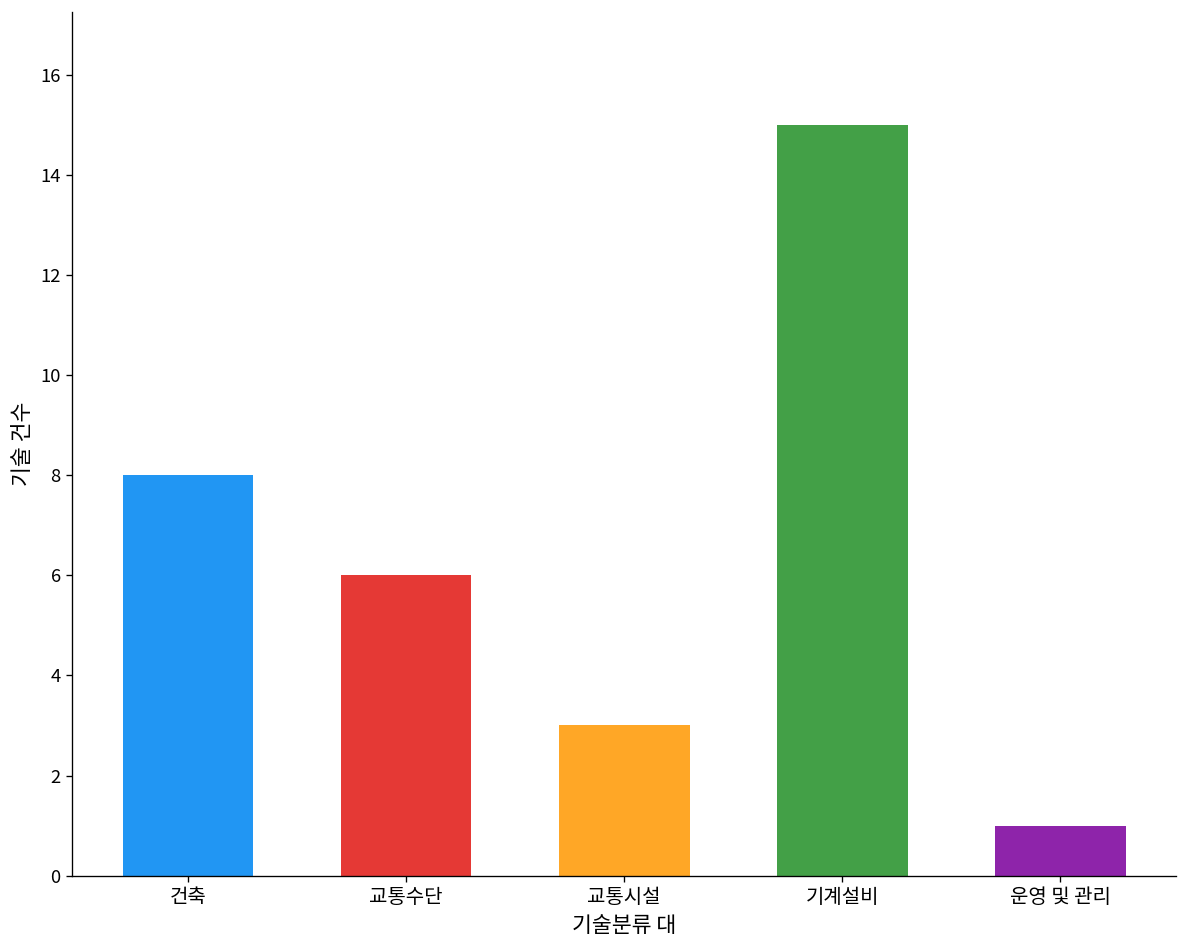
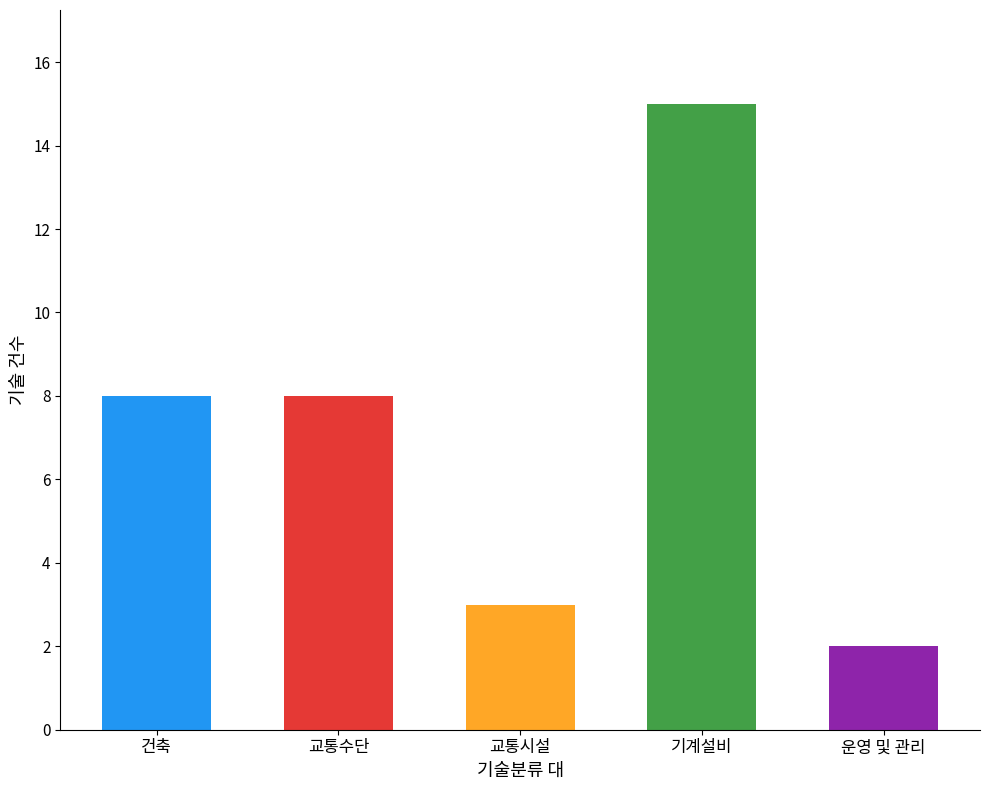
  {
    "건축": 8,
-   "교통수단": 6,
+   "교통수단": 8,
    "교통시설": 3,
    "기계설비": 15,
-   "운영 및 관리": 1
+   "운영 및 관리": 2
  }
